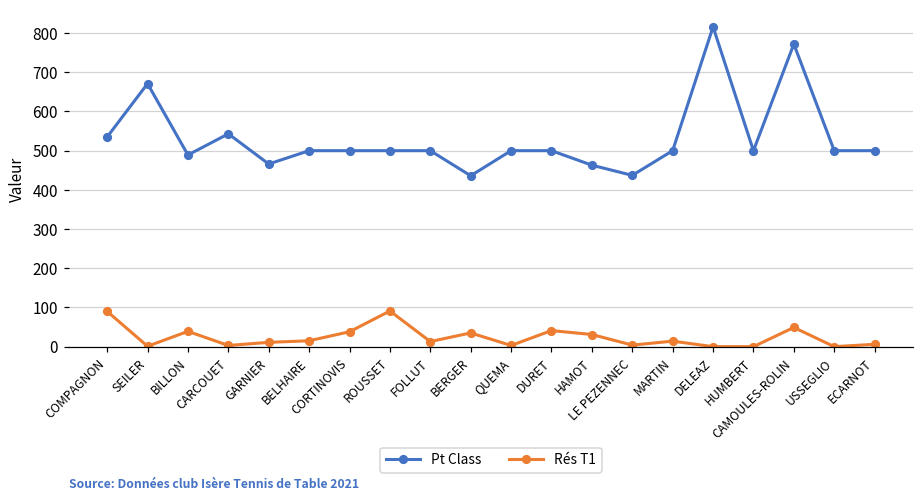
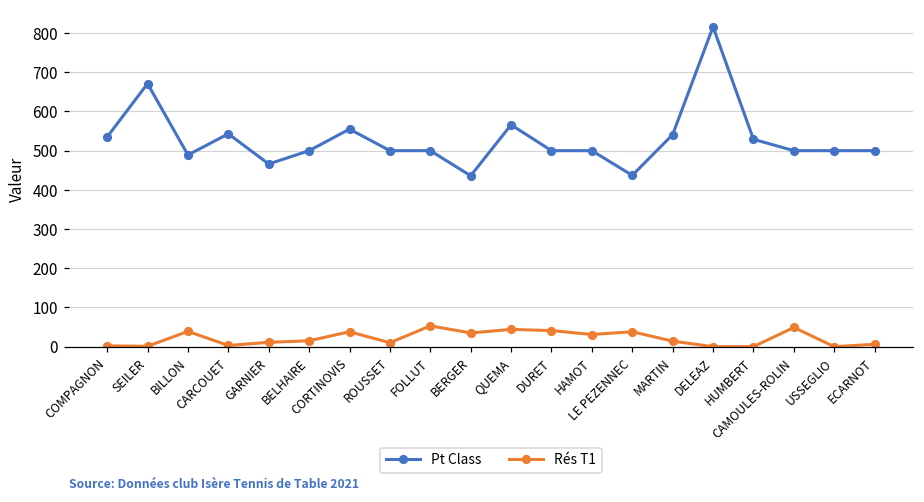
  {
    "Pt Class": {
      "COMPAGNON": 540,
      "SEILER": 670,
      "BILLON": 490,
      "CARCOUET": 540,
      "GARNIER": 470,
      "BELHAIRE": 500,
-     "CORTINOVIS": 500,
+     "CORTINOVIS": 560,
      "ROUSSET": 500,
      "FOLLUT": 500,
      "BERGER": 440,
-     "QUEMA": 500,
+     "QUEMA": 570,
      "DURET": 500,
-     "HAMOT": 460,
+     "HAMOT": 500,
      "LE PEZENNEC": 440,
-     "MARTIN": 500,
+     "MARTIN": 540,
      "DELEAZ": 820,
-     "HUMBERT": 500,
-     "CAMOULES-ROLIN": 770,
+     "HUMBERT": 530,
+     "CAMOULES-ROLIN": 500,
      "USSEGLIO": 500,
      "ECARNOT": 500
    },
    "Rés T1": {
-     "COMPAGNON": 90,
+     "COMPAGNON": 0,
      "SEILER": 0,
      "BILLON": 40,
      "CARCOUET": 0,
      "GARNIER": 10,
      "BELHAIRE": 20,
      "CORTINOVIS": 40,
-     "ROUSSET": 90,
-     "FOLLUT": 10,
+     "ROUSSET": 10,
+     "FOLLUT": 50,
      "BERGER": 40,
-     "QUEMA": 0,
+     "QUEMA": 40,
      "DURET": 40,
      "HAMOT": 30,
-     "LE PEZENNEC": 0,
+     "LE PEZENNEC": 40,
      "MARTIN": 10,
      "DELEAZ": 0,
      "HUMBERT": 0,
      "CAMOULES-ROLIN": 50,
      "USSEGLIO": 0,
      "ECARNOT": 10
    }
  }
